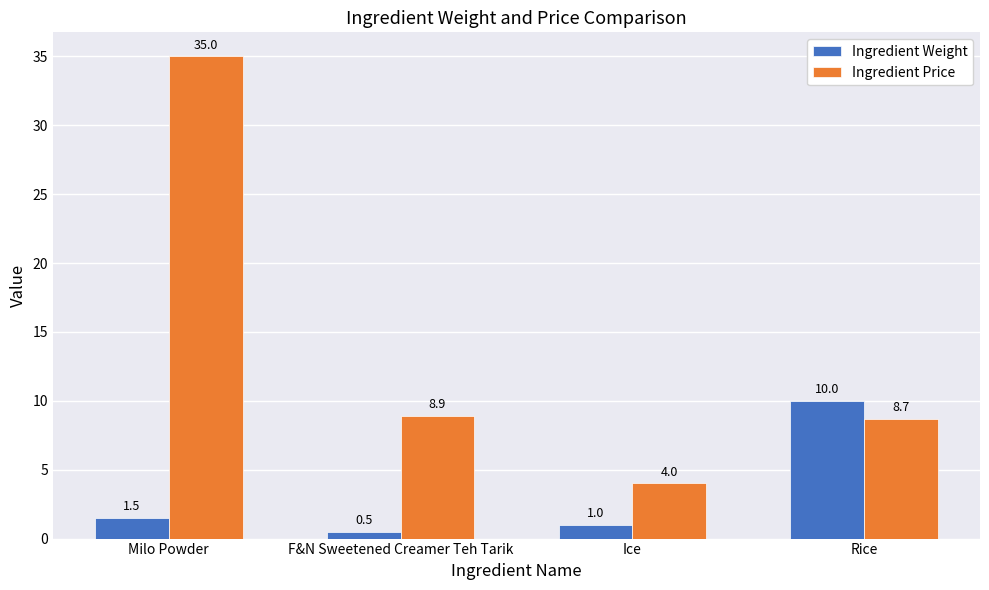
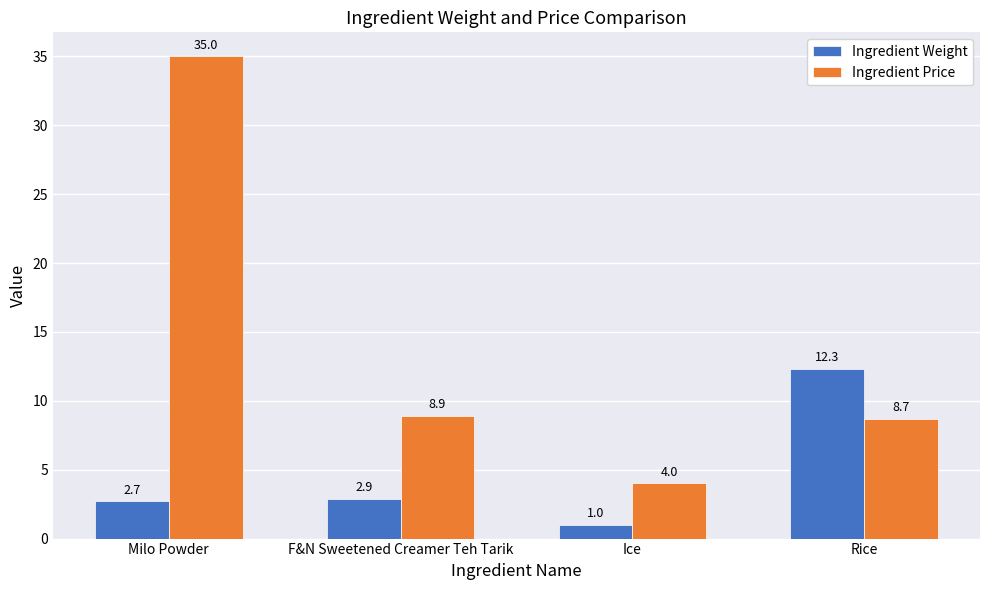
  {
    "Ingredient Weight": {
-     "Milo Powder": 1.5,
-     "F&N Sweetened Creamer Teh Tarik": 0.5,
+     "Milo Powder": 2.7,
+     "F&N Sweetened Creamer Teh Tarik": 2.9,
      "Ice": 1.0,
-     "Rice": 10.0
+     "Rice": 12.3
    },
    "Ingredient Price": {
      "Milo Powder": 35.0,
      "F&N Sweetened Creamer Teh Tarik": 8.9,
      "Ice": 4.0,
      "Rice": 8.7
    }
  }
